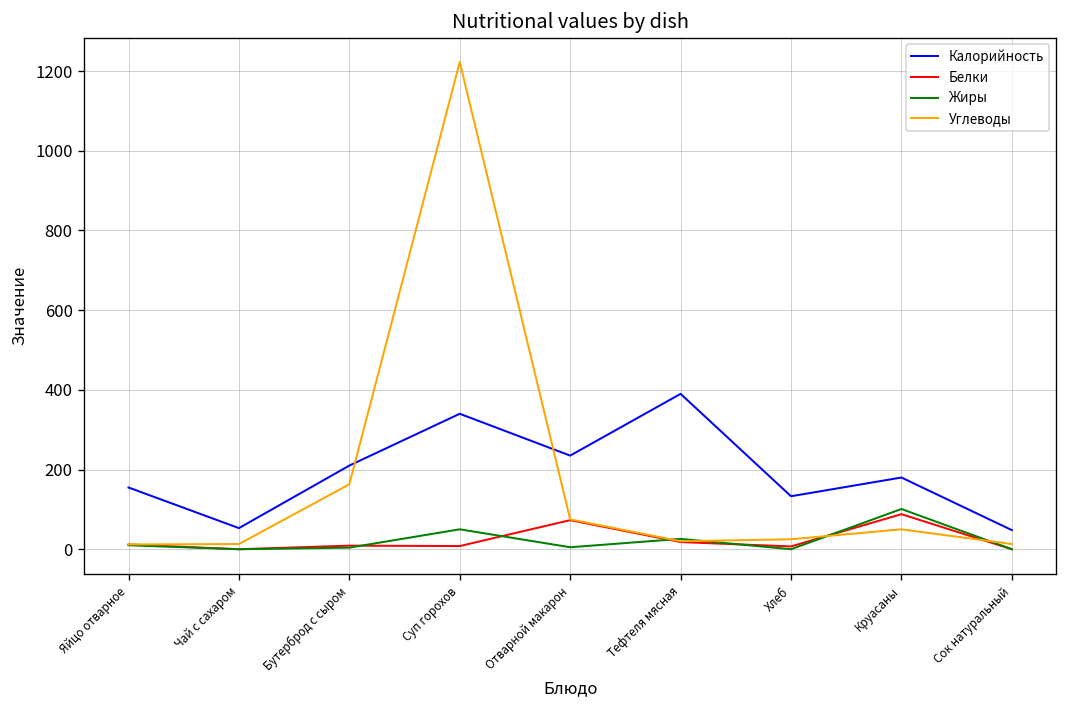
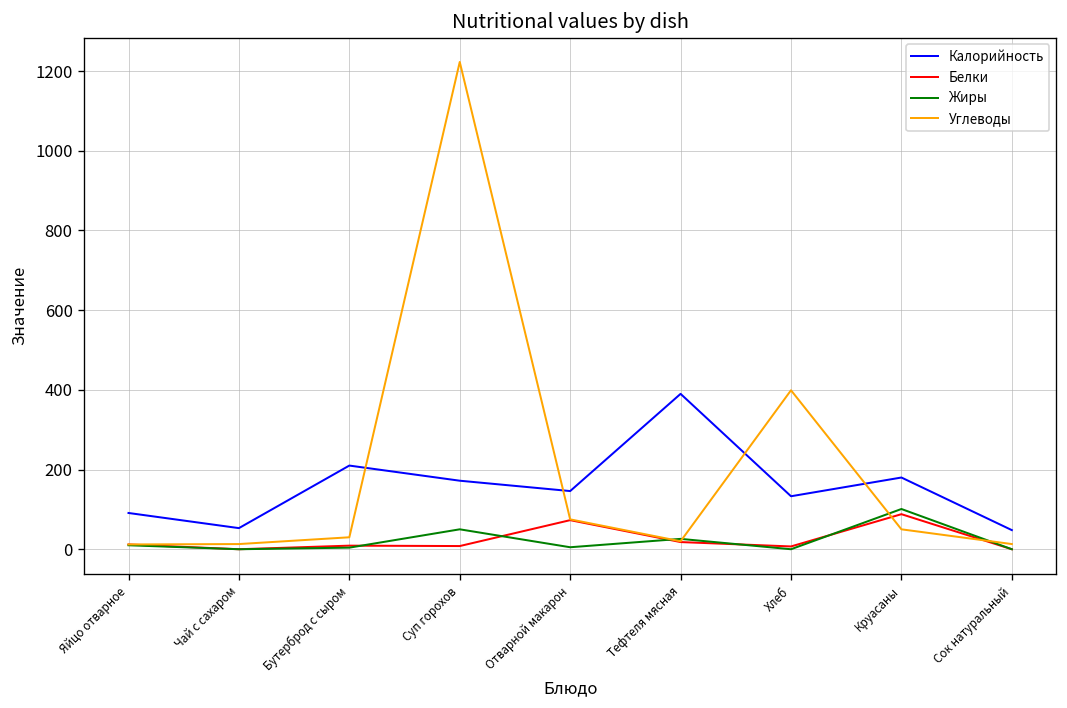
  {
    "Калорийность": {
-     "Яйцо отварное": 160,
+     "Яйцо отварное": 90,
      "Чай с сахаром": 50,
      "Бутерброд с сыром": 210,
-     "Суп горохов": 340,
-     "Отварной макарон": 240,
+     "Суп горохов": 170,
+     "Отварной макарон": 150,
      "Тефтеля мясная": 390,
      "Хлеб": 130,
      "Круасаны": 180,
      "Сок натуральный": 50
    },
    "Белки": {
      "Суп горохов": 10,
      "Круасаны": 90
    },
    "Жиры": {
      "Суп горохов": 50,
      "Отварной макарон": 10,
      "Круасаны": 100
    },
    "Углеводы": {
      "Чай с сахаром": 10,
-     "Бутерброд с сыром": 160,
+     "Бутерброд с сыром": 30,
      "Суп горохов": 1220,
-     "Хлеб": 30,
+     "Хлеб": 400,
      "Круасаны": 50,
      "Сок натуральный": 10
    }
  }
